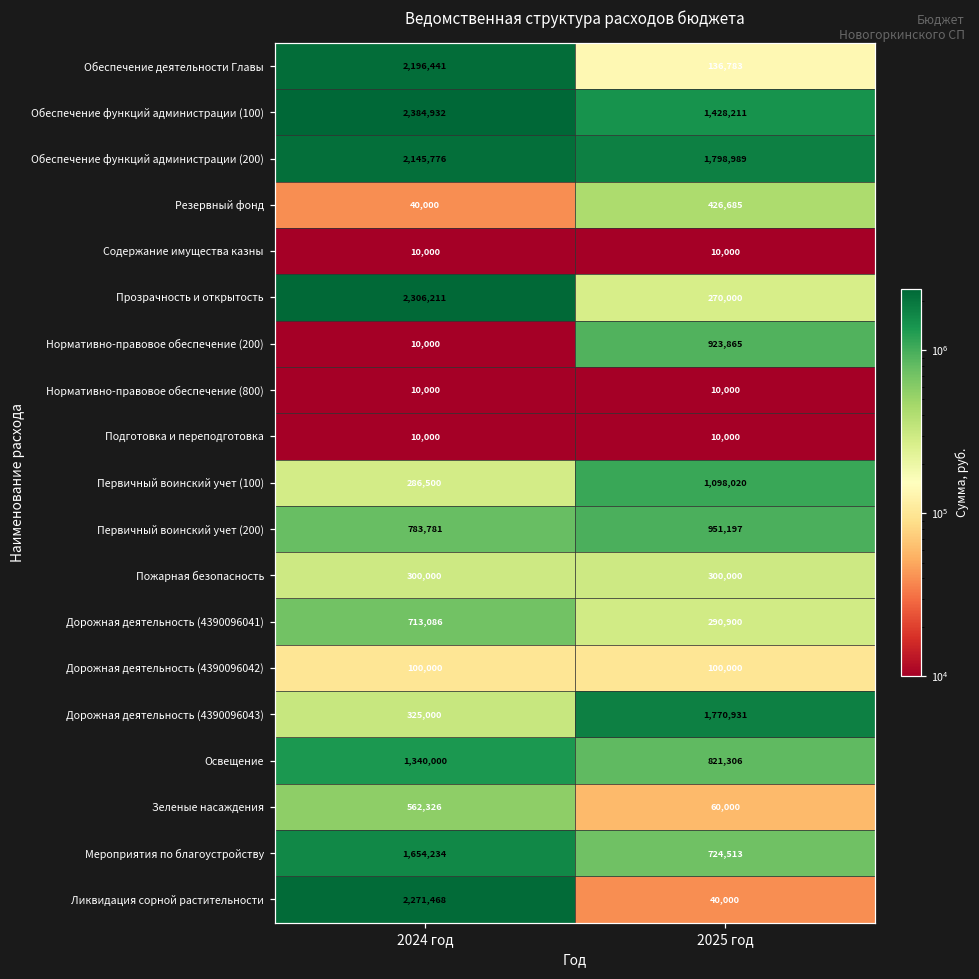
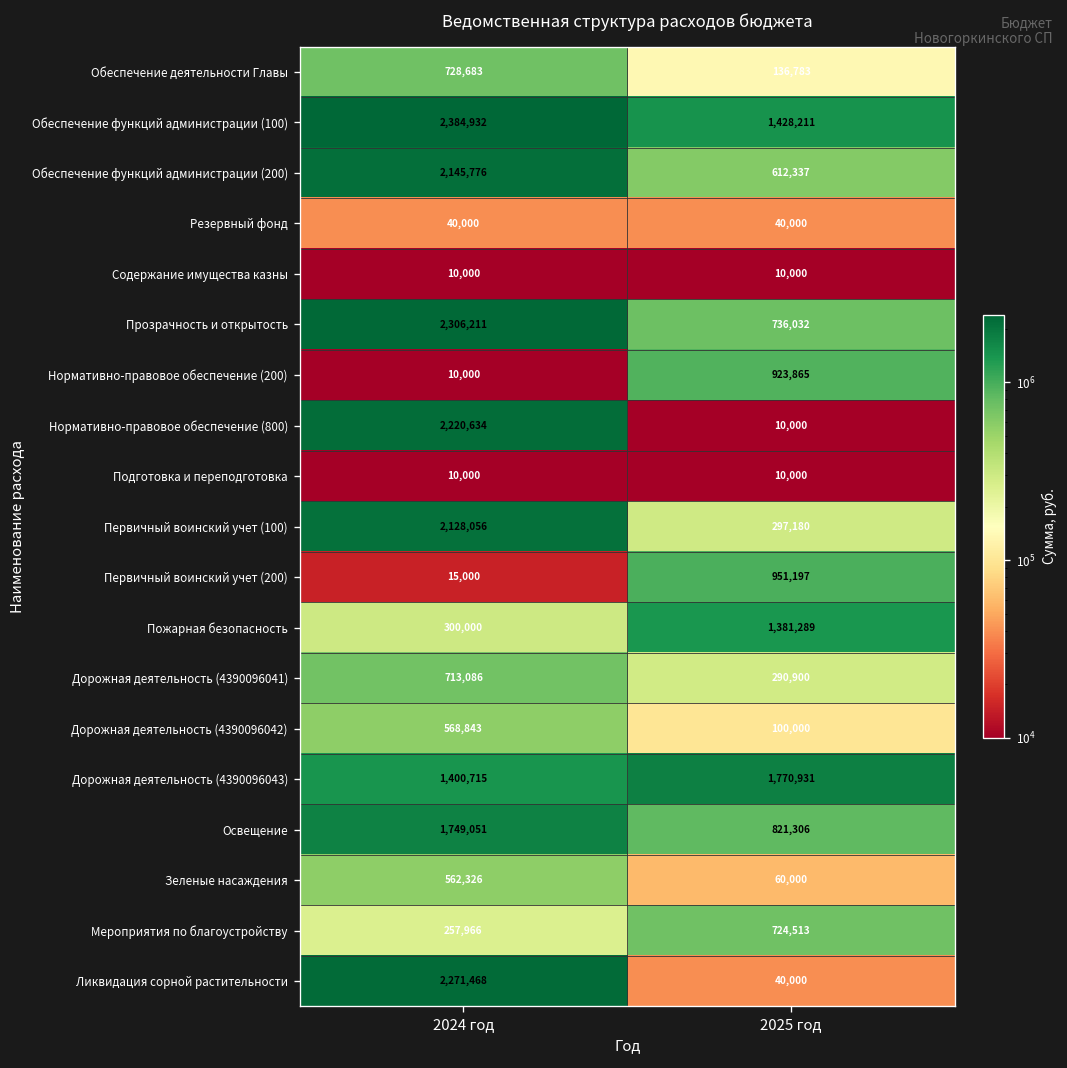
  {
    "Обеспечение деятельности Главы": {
-     "2024 год": "2,196,441",
+     "2024 год": "728,683",
      "2025 год": "136,783"
    },
    "Обеспечение функций администрации (100)": {
      "2024 год": "2,384,932",
      "2025 год": "1,428,211"
    },
    "Обеспечение функций администрации (200)": {
      "2024 год": "2,145,776",
-     "2025 год": "1,798,989"
+     "2025 год": "612,337"
    },
    "Резервный фонд": {
      "2024 год": "40,000",
-     "2025 год": "426,685"
+     "2025 год": "40,000"
    },
    "Содержание имущества казны": {
      "2024 год": "10,000",
      "2025 год": "10,000"
    },
    "Прозрачность и открытость": {
      "2024 год": "2,306,211",
-     "2025 год": "270,000"
+     "2025 год": "736,032"
    },
    "Нормативно-правовое обеспечение (200)": {
      "2024 год": "10,000",
      "2025 год": "923,865"
    },
    "Нормативно-правовое обеспечение (800)": {
-     "2024 год": "10,000",
+     "2024 год": "2,220,634",
      "2025 год": "10,000"
    },
    "Подготовка и переподготовка": {
      "2024 год": "10,000",
      "2025 год": "10,000"
    },
    "Первичный воинский учет (100)": {
-     "2024 год": "286,500",
-     "2025 год": "1,098,020"
+     "2024 год": "2,128,056",
+     "2025 год": "297,180"
    },
    "Первичный воинский учет (200)": {
-     "2024 год": "783,781",
+     "2024 год": "15,000",
      "2025 год": "951,197"
    },
    "Пожарная безопасность": {
      "2024 год": "300,000",
-     "2025 год": "300,000"
+     "2025 год": "1,381,289"
    },
    "Дорожная деятельность (4390096041)": {
      "2024 год": "713,086",
      "2025 год": "290,900"
    },
    "Дорожная деятельность (4390096042)": {
-     "2024 год": "100,000",
+     "2024 год": "568,843",
      "2025 год": "100,000"
    },
    "Дорожная деятельность (4390096043)": {
-     "2024 год": "325,000",
+     "2024 год": "1,400,715",
      "2025 год": "1,770,931"
    },
    "Освещение": {
-     "2024 год": "1,340,000",
+     "2024 год": "1,749,051",
      "2025 год": "821,306"
    },
    "Зеленые насаждения": {
      "2024 год": "562,326",
      "2025 год": "60,000"
    },
    "Мероприятия по благоустройству": {
-     "2024 год": "1,654,234",
+     "2024 год": "257,966",
      "2025 год": "724,513"
    },
    "Ликвидация сорной растительности": {
      "2024 год": "2,271,468",
      "2025 год": "40,000"
    }
  }
